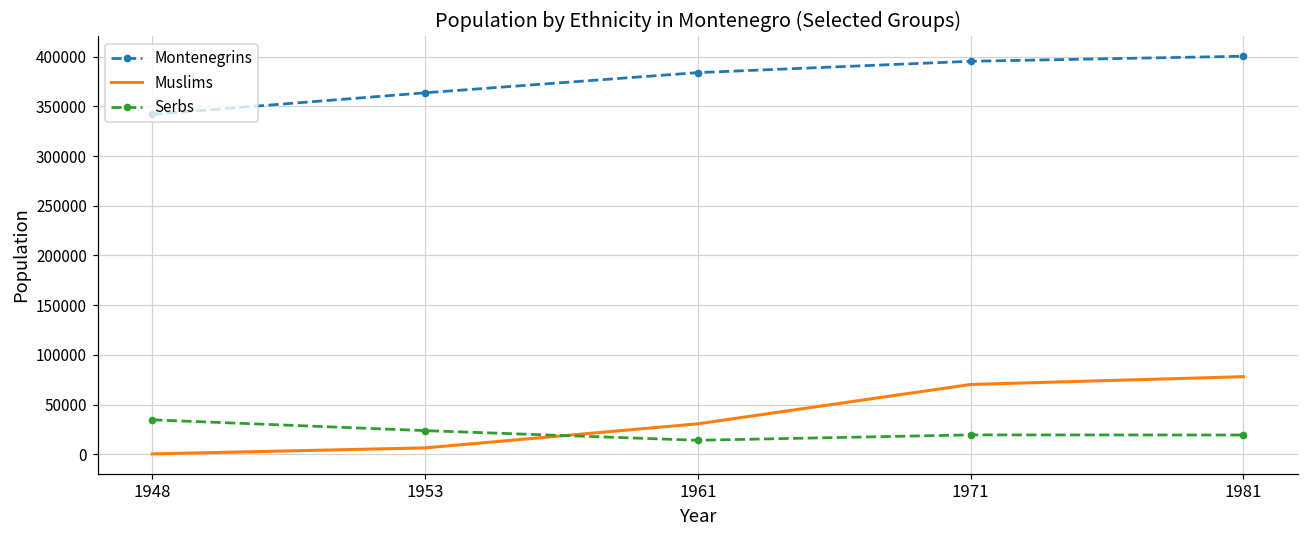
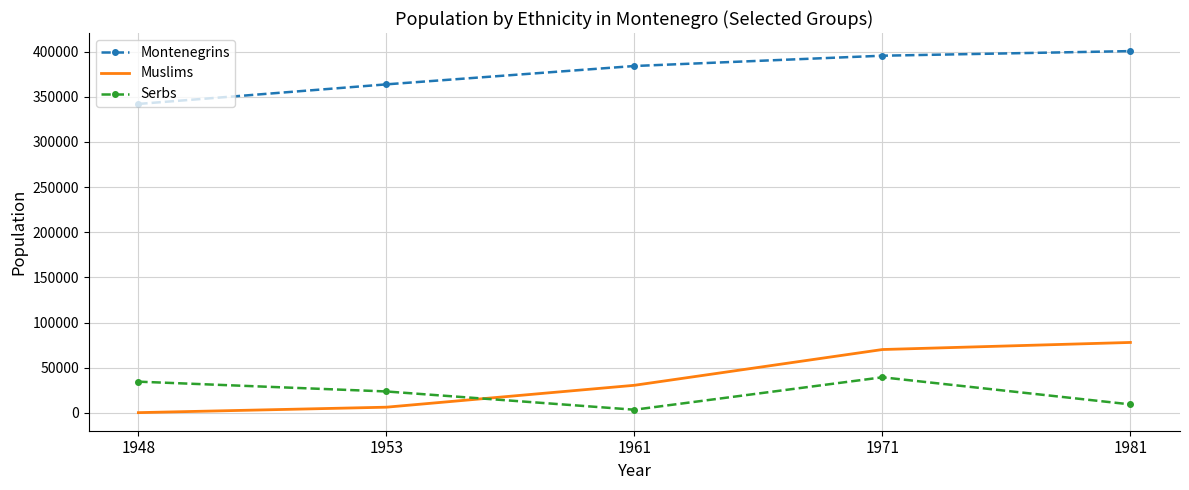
  {
    "Montenegrins": {
      "1953": 360000,
      "1961": 380000,
      "1971": 400000,
      "1981": 400000
    },
    "Muslims": {
      "1948": 0,
      "1953": 10000,
      "1961": 30000,
      "1971": 70000,
      "1981": 80000
    },
    "Serbs": {
      "1948": 30000,
      "1953": 20000,
-     "1961": 10000,
-     "1971": 20000,
-     "1981": 20000
+     "1961": 0,
+     "1971": 40000,
+     "1981": 10000
    }
  }
